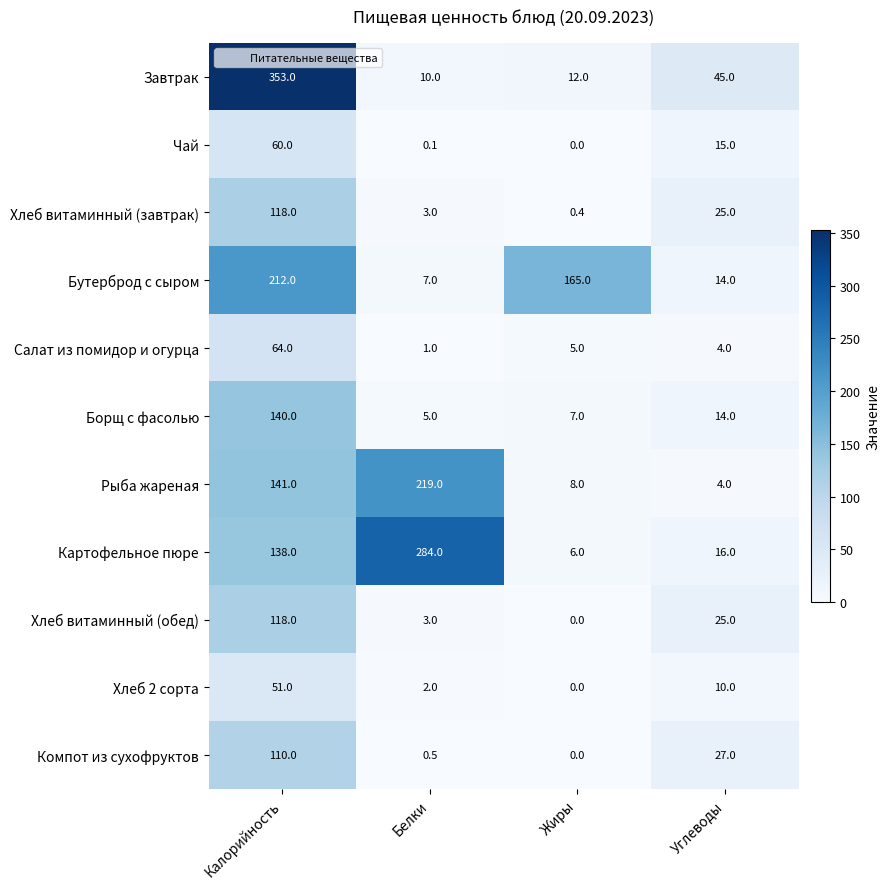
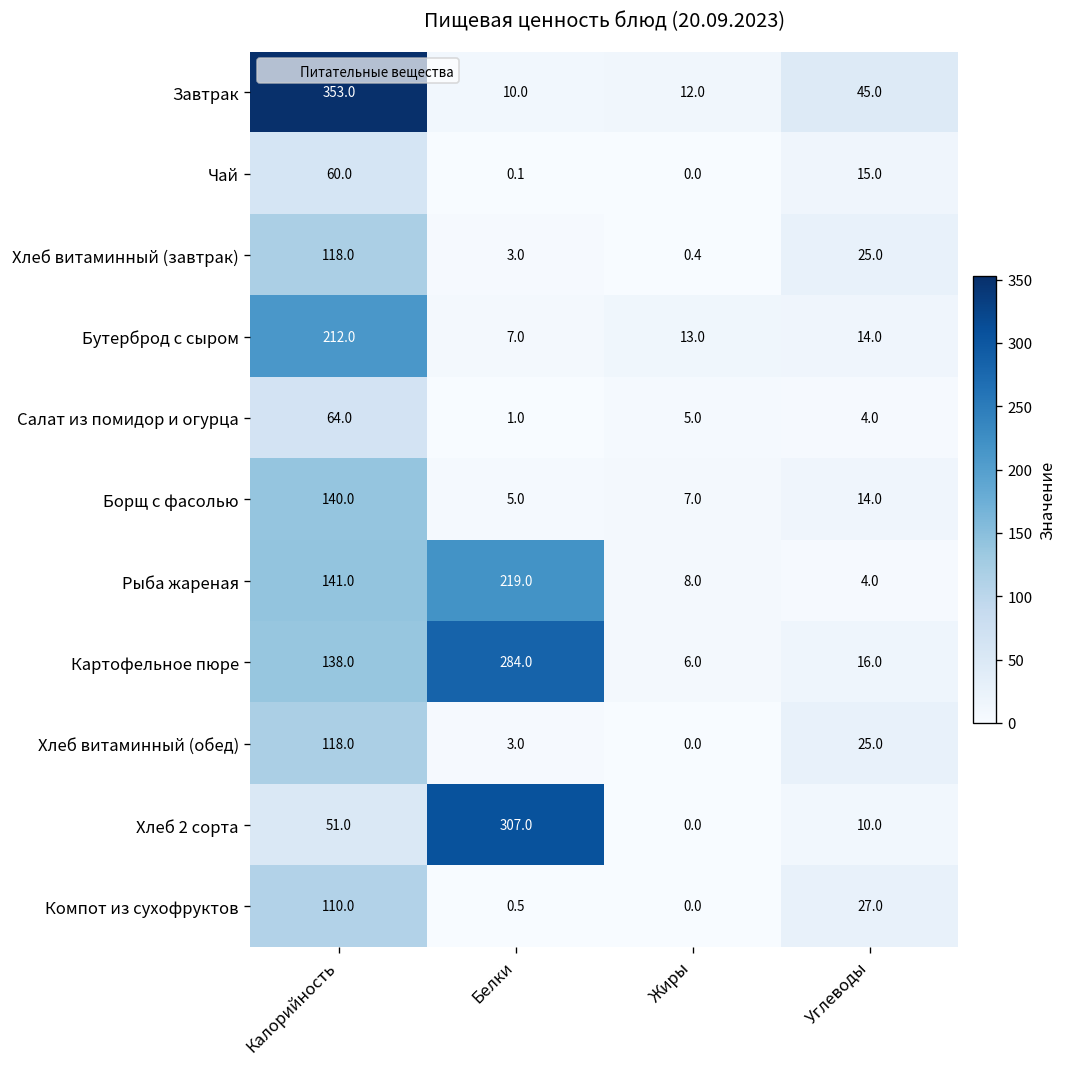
  {
    "Завтрак": {
      "Калорийность": 353.0,
      "Белки": 10.0,
      "Жиры": 12.0,
      "Углеводы": 45.0
    },
    "Чай": {
      "Калорийность": 60.0,
      "Белки": 0.1,
      "Жиры": 0.0,
      "Углеводы": 15.0
    },
    "Хлеб витаминный (завтрак)": {
      "Калорийность": 118.0,
      "Белки": 3.0,
      "Жиры": 0.4,
      "Углеводы": 25.0
    },
    "Бутерброд с сыром": {
      "Калорийность": 212.0,
      "Белки": 7.0,
-     "Жиры": 165.0,
+     "Жиры": 13.0,
      "Углеводы": 14.0
    },
    "Салат из помидор и огурца": {
      "Калорийность": 64.0,
      "Белки": 1.0,
      "Жиры": 5.0,
      "Углеводы": 4.0
    },
    "Борщ с фасолью": {
      "Калорийность": 140.0,
      "Белки": 5.0,
      "Жиры": 7.0,
      "Углеводы": 14.0
    },
    "Рыба жареная": {
      "Калорийность": 141.0,
      "Белки": 219.0,
      "Жиры": 8.0,
      "Углеводы": 4.0
    },
    "Картофельное пюре": {
      "Калорийность": 138.0,
      "Белки": 284.0,
      "Жиры": 6.0,
      "Углеводы": 16.0
    },
    "Хлеб витаминный (обед)": {
      "Калорийность": 118.0,
      "Белки": 3.0,
      "Жиры": 0.0,
      "Углеводы": 25.0
    },
    "Хлеб 2 сорта": {
      "Калорийность": 51.0,
-     "Белки": 2.0,
+     "Белки": 307.0,
      "Жиры": 0.0,
      "Углеводы": 10.0
    },
    "Компот из сухофруктов": {
      "Калорийность": 110.0,
      "Белки": 0.5,
      "Жиры": 0.0,
      "Углеводы": 27.0
    }
  }
